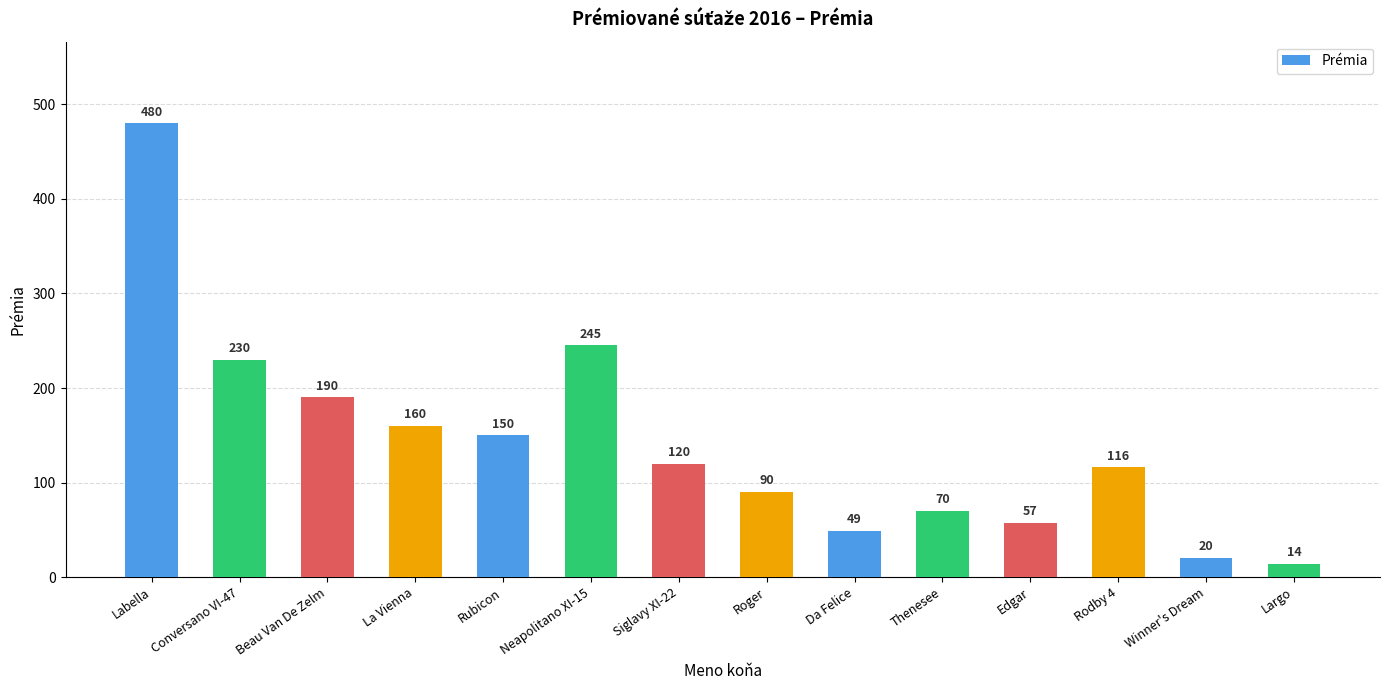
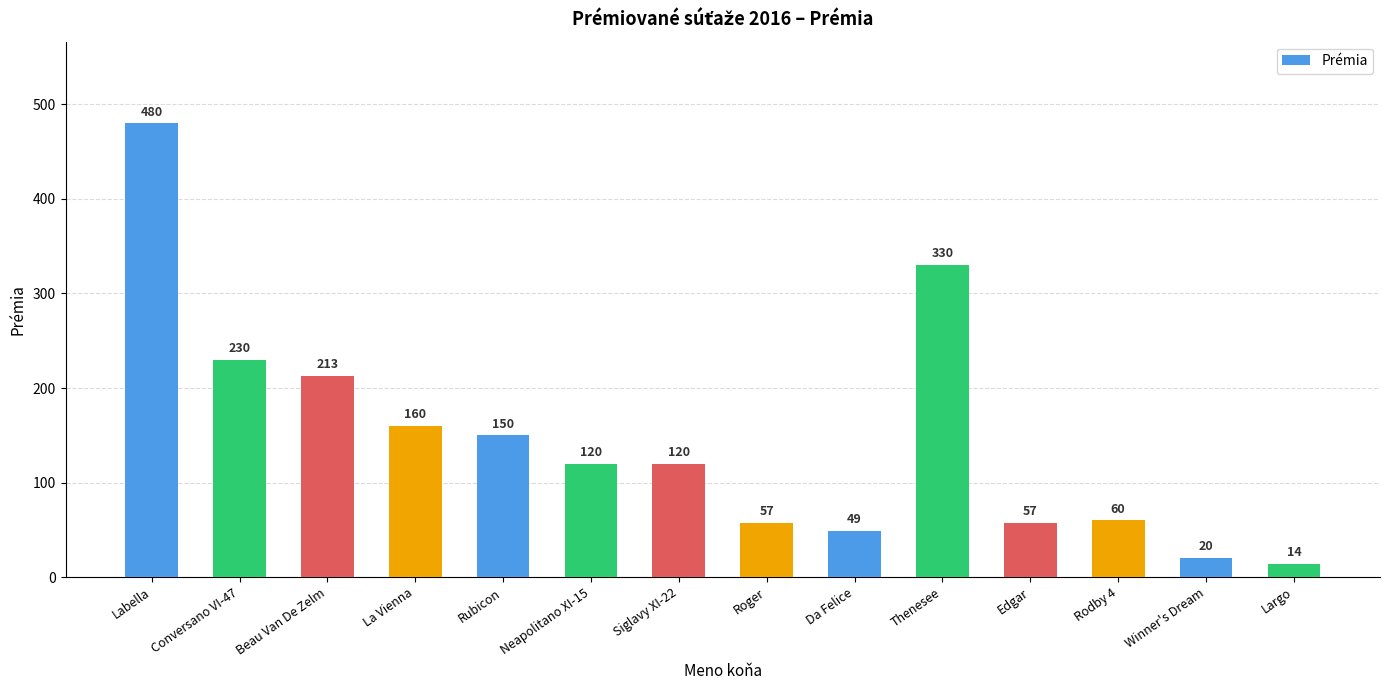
  {
    "Labella": 480,
    "Conversano VI-47": 230,
-   "Beau Van De Zelm": 190,
+   "Beau Van De Zelm": 213,
    "La Vienna": 160,
    "Rubicon": 150,
-   "Neapolitano XI-15": 245,
+   "Neapolitano XI-15": 120,
    "Siglavy XI-22": 120,
-   "Roger": 90,
+   "Roger": 57,
    "Da Felice": 49,
-   "Thenesee": 70,
+   "Thenesee": 330,
    "Edgar": 57,
-   "Rodby 4": 116,
+   "Rodby 4": 60,
    "Winner's Dream": 20,
    "Largo": 14
  }
